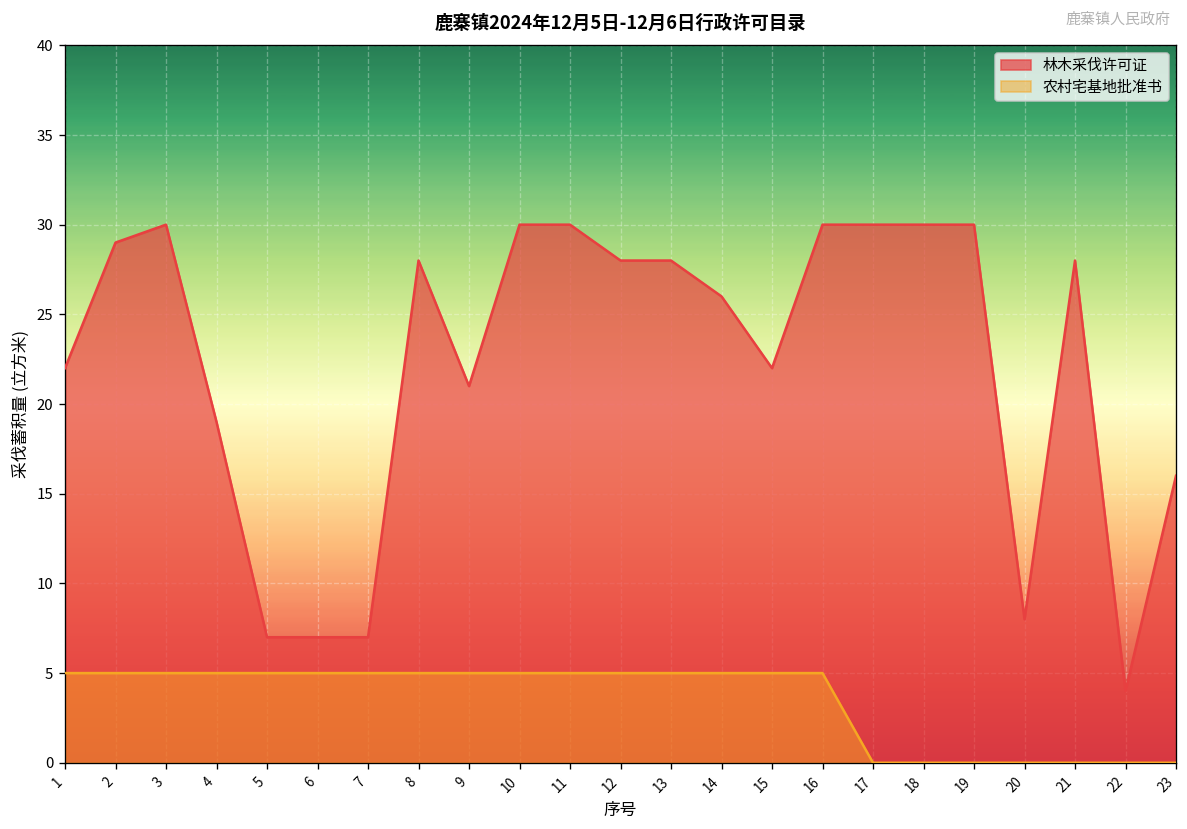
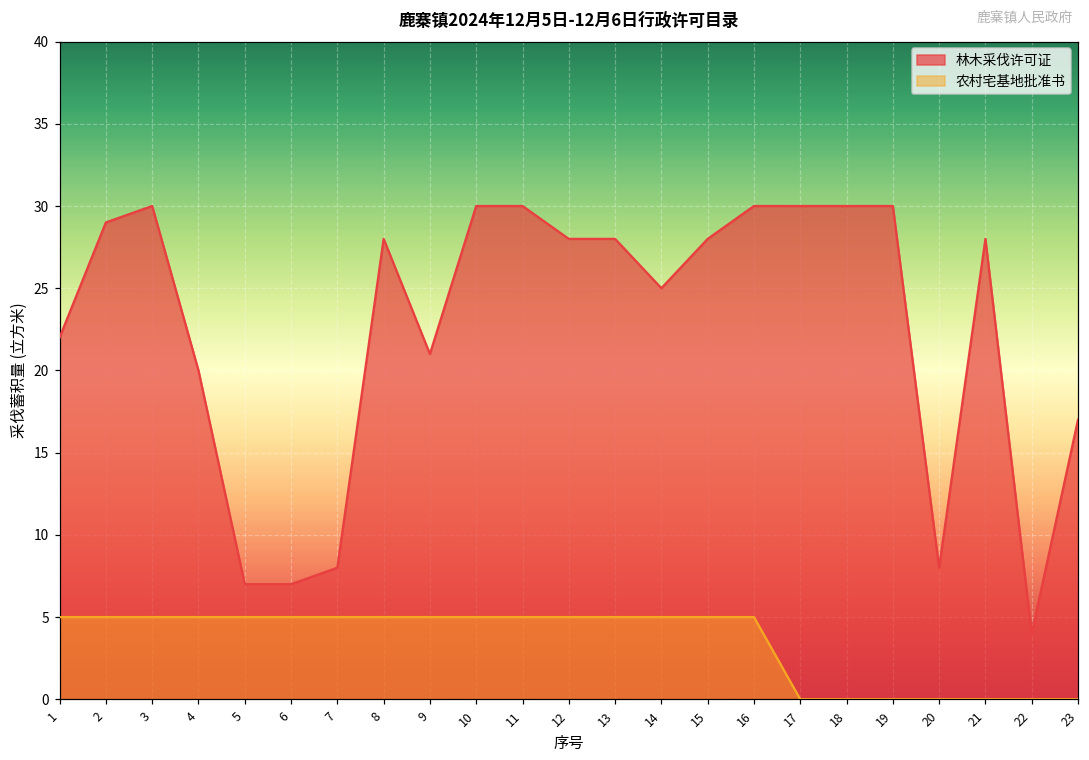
  {
    "林木采伐许可证": {
      "1": 22,
      "2": 29,
      "3": 30,
-     "4": 19,
+     "4": 20,
      "5": 7,
      "6": 7,
-     "7": 7,
+     "7": 8,
      "8": 28,
      "9": 21,
      "10": 30,
      "11": 30,
      "12": 28,
      "13": 28,
-     "14": 26,
-     "15": 22,
+     "14": 25,
+     "15": 28,
      "16": 30,
      "17": 30,
      "18": 30,
      "19": 30,
      "20": 8,
      "21": 28,
      "22": 4,
-     "23": 16
+     "23": 17
    },
    "农村宅基地批准书": {
      "1": 5,
      "2": 5,
      "3": 5,
      "4": 5,
      "5": 5,
      "6": 5,
      "7": 5,
      "8": 5,
      "9": 5,
      "10": 5,
      "11": 5,
      "12": 5,
      "13": 5,
      "14": 5,
      "15": 5,
      "16": 5,
      "17": 0,
      "18": 0,
      "19": 0,
      "20": 0,
      "21": 0,
      "22": 0,
      "23": 0
    }
  }
